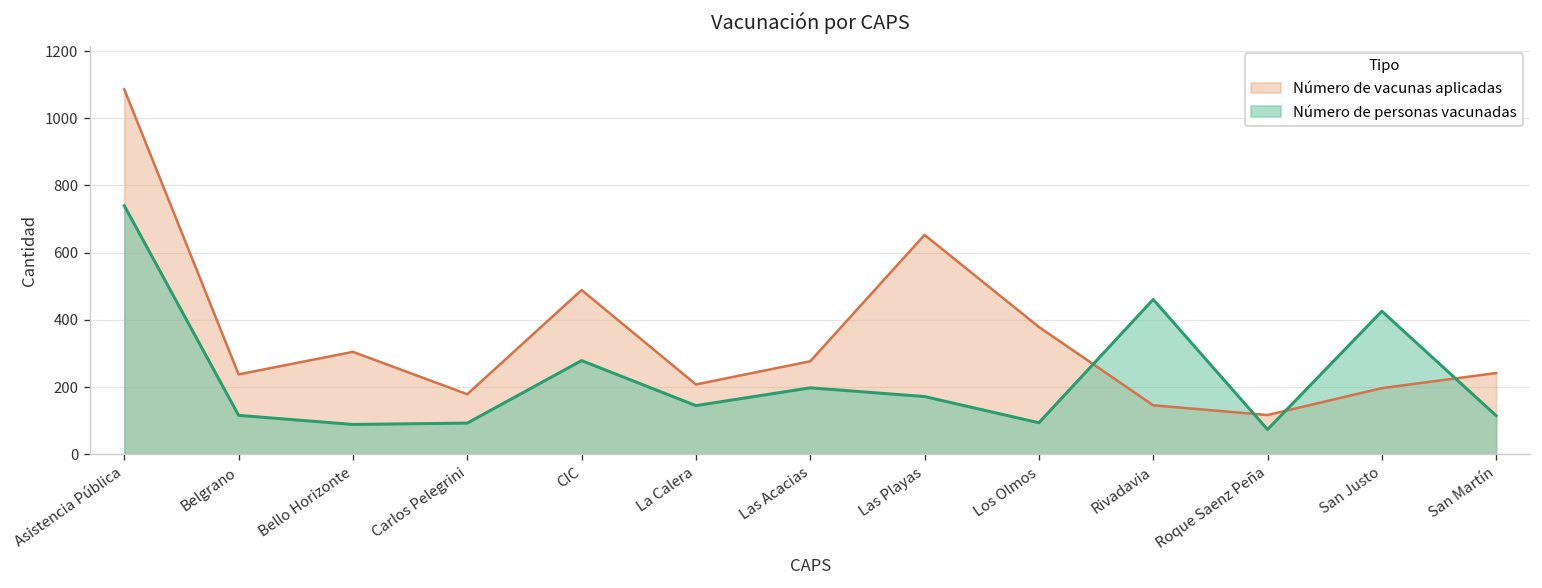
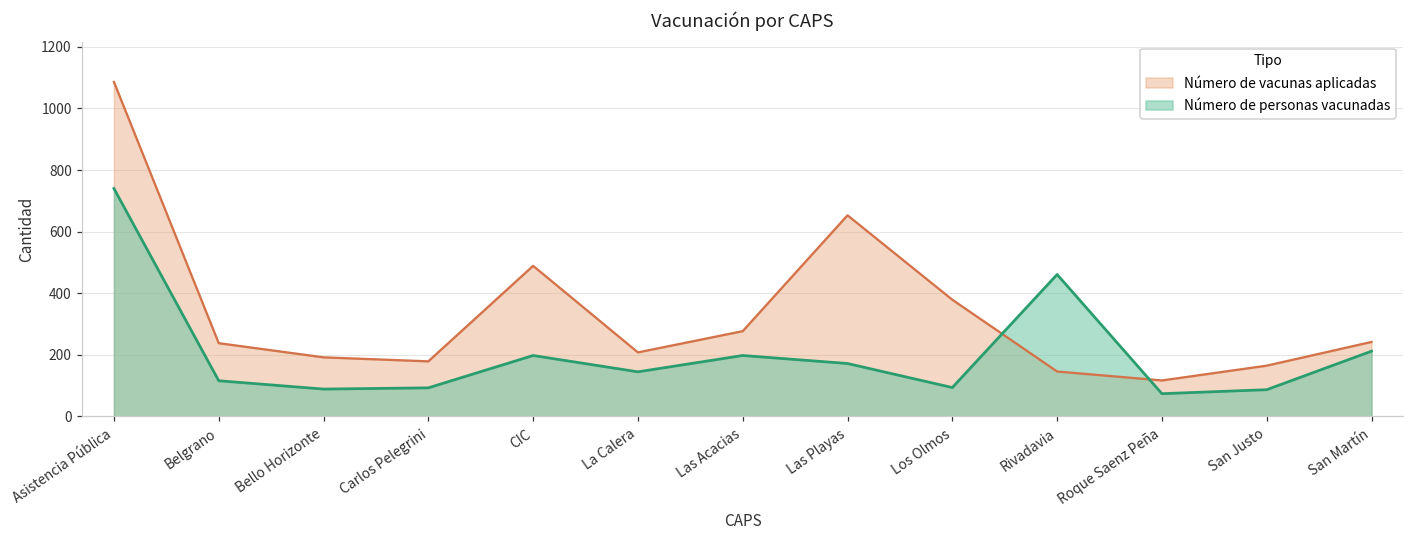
  {
    "Número de vacunas aplicadas": {
      "Asistencia Pública": 1090,
      "Belgrano": 240,
-     "Bello Horizonte": 310,
+     "Bello Horizonte": 190,
      "Carlos Pelegrini": 180,
      "CIC": 490,
      "La Calera": 210,
      "Las Acacias": 280,
      "Las Playas": 650,
      "Los Olmos": 380,
      "Rivadavia": 150,
      "Roque Saenz Peña": 120,
-     "San Justo": 200,
+     "San Justo": 170,
      "San Martín": 240
    },
    "Número de personas vacunadas": {
      "Asistencia Pública": 740,
      "Belgrano": 120,
      "Bello Horizonte": 90,
      "Carlos Pelegrini": 90,
-     "CIC": 280,
+     "CIC": 200,
      "La Calera": 150,
      "Las Acacias": 200,
      "Las Playas": 170,
      "Los Olmos": 90,
      "Rivadavia": 460,
      "Roque Saenz Peña": 70,
-     "San Justo": 430,
-     "San Martín": 120
+     "San Justo": 90,
+     "San Martín": 210
    }
  }
